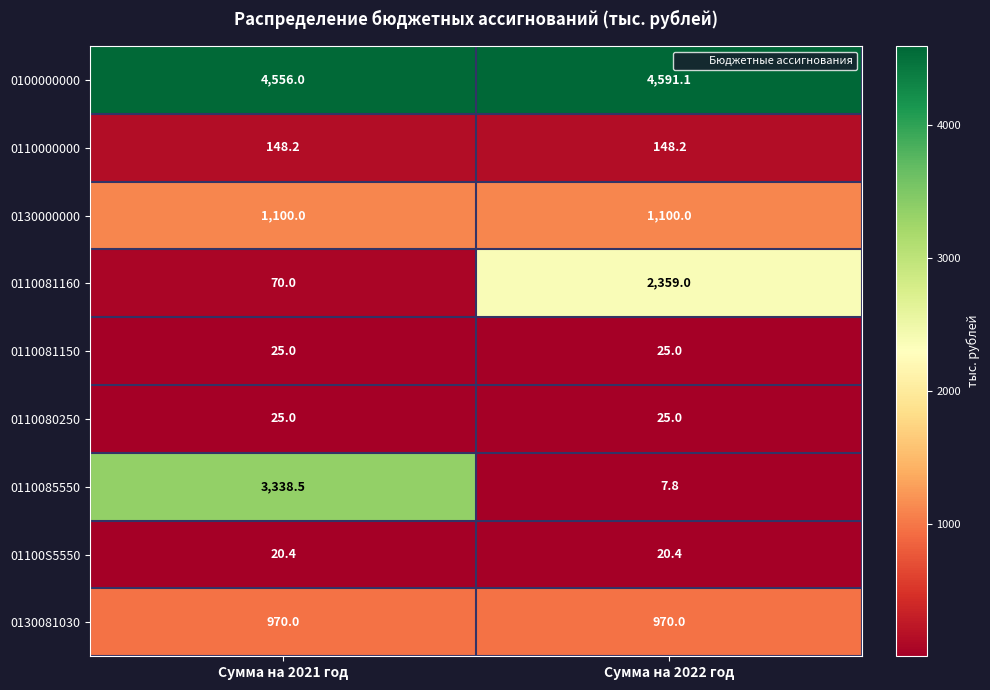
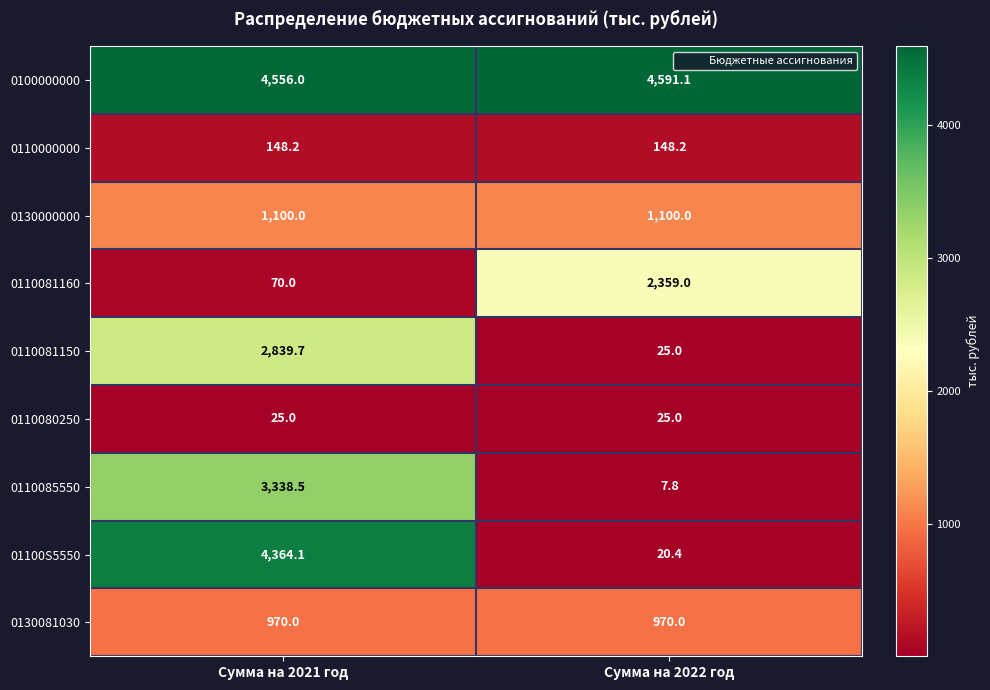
  {
    "0100000000": {
      "Сумма на 2021 год": "4,556.0",
      "Сумма на 2022 год": "4,591.1"
    },
    "0110000000": {
      "Сумма на 2021 год": "148.2",
      "Сумма на 2022 год": "148.2"
    },
    "0130000000": {
      "Сумма на 2021 год": "1,100.0",
      "Сумма на 2022 год": "1,100.0"
    },
    "0110081160": {
      "Сумма на 2021 год": "70.0",
      "Сумма на 2022 год": "2,359.0"
    },
    "0110081150": {
-     "Сумма на 2021 год": "25.0",
+     "Сумма на 2021 год": "2,839.7",
      "Сумма на 2022 год": "25.0"
    },
    "0110080250": {
      "Сумма на 2021 год": "25.0",
      "Сумма на 2022 год": "25.0"
    },
    "0110085550": {
      "Сумма на 2021 год": "3,338.5",
      "Сумма на 2022 год": "7.8"
    },
    "01100S5550": {
-     "Сумма на 2021 год": "20.4",
+     "Сумма на 2021 год": "4,364.1",
      "Сумма на 2022 год": "20.4"
    },
    "0130081030": {
      "Сумма на 2021 год": "970.0",
      "Сумма на 2022 год": "970.0"
    }
  }
